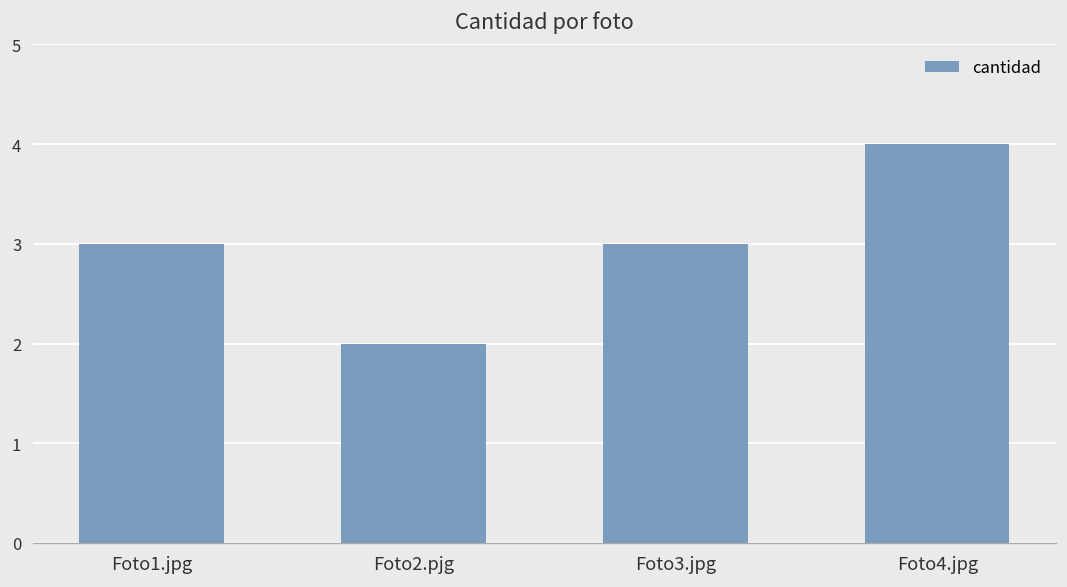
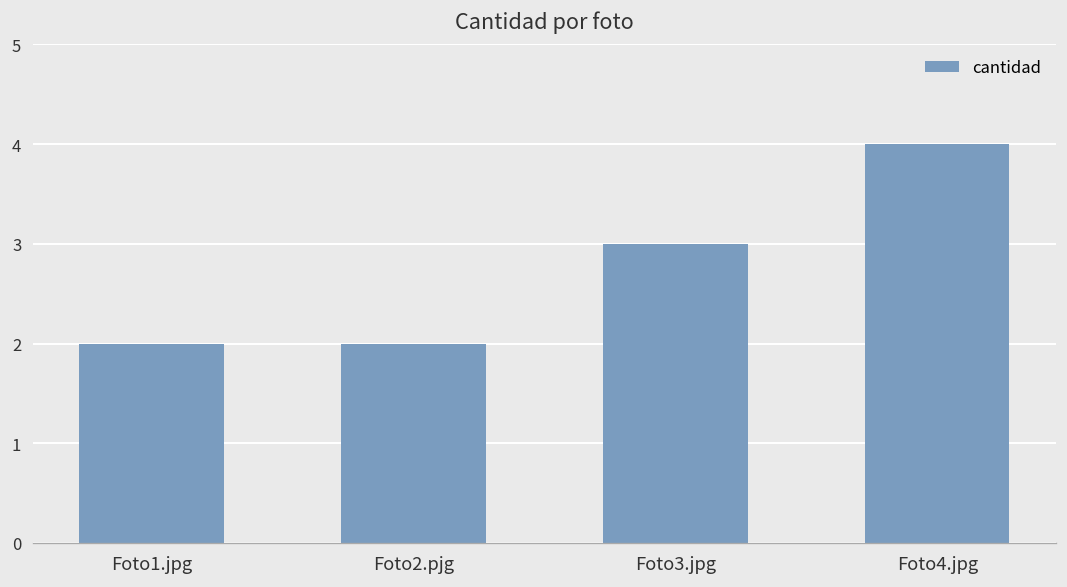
  {
-   "Foto1.jpg": 3,
+   "Foto1.jpg": 2,
    "Foto2.pjg": 2,
    "Foto3.jpg": 3,
    "Foto4.jpg": 4
  }
